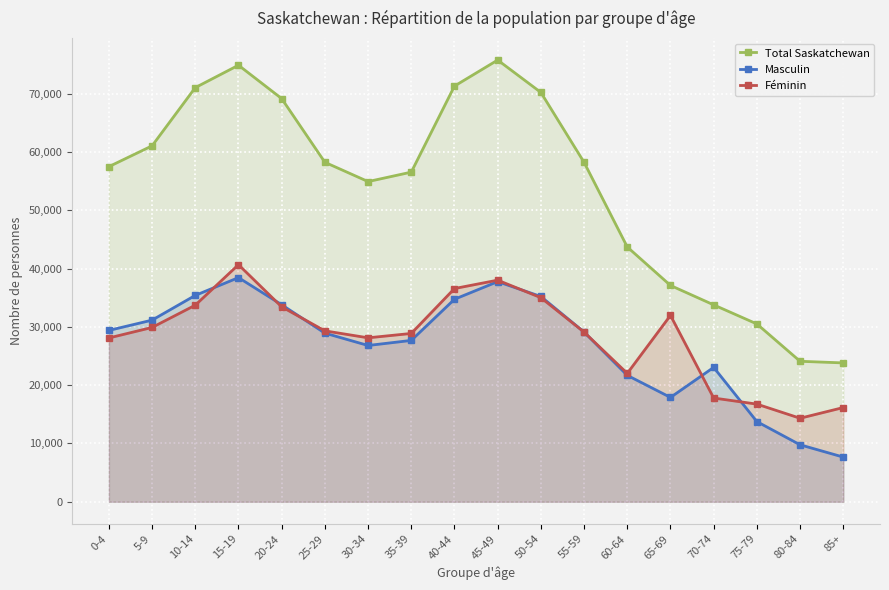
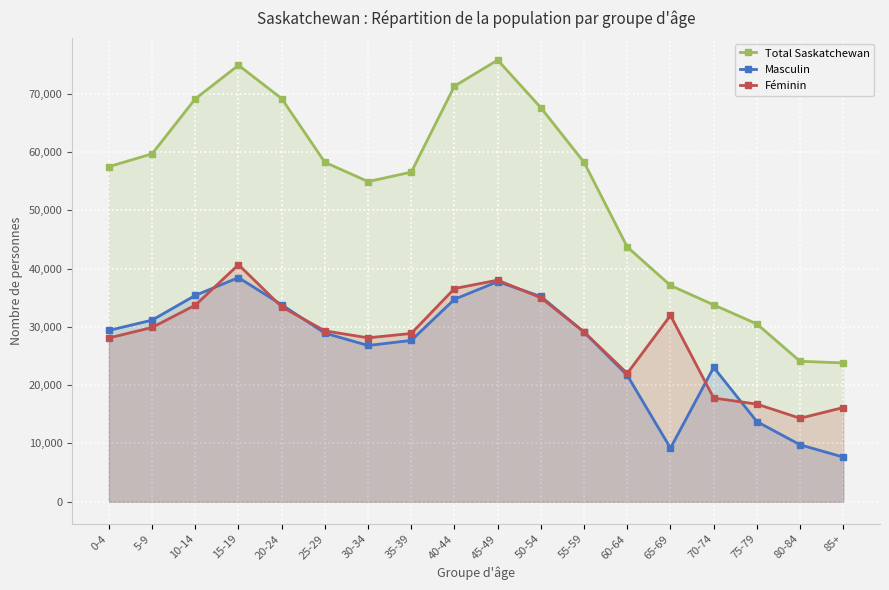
  {
    "Total Saskatchewan": {
      "0-4": "57,000",
-     "5-9": "61,000",
-     "10-14": "71,000",
+     "5-9": "60,000",
+     "10-14": "69,000",
      "15-19": "75,000",
      "20-24": "69,000",
      "25-29": "58,000",
      "30-34": "55,000",
      "35-39": "57,000",
      "40-44": "71,000",
      "45-49": "76,000",
-     "50-54": "70,000",
+     "50-54": "68,000",
      "55-59": "58,000",
      "60-64": "44,000",
      "65-69": "37,000",
      "70-74": "34,000",
      "75-79": "31,000",
      "80-84": "24,000",
      "85+": "24,000"
    },
    "Masculin": {
      "0-4": "29,000",
      "5-9": "31,000",
      "10-14": "35,000",
      "15-19": "38,000",
      "30-34": "27,000",
      "35-39": "28,000",
      "40-44": "35,000",
-     "65-69": "18,000",
+     "65-69": "9,000",
      "70-74": "23,000",
      "75-79": "14,000",
      "80-84": "10,000",
      "85+": "8,000"
    },
    "Féminin": {
      "0-4": "28,000",
      "5-9": "30,000",
      "10-14": "34,000",
      "15-19": "41,000",
      "30-34": "28,000",
      "35-39": "29,000",
      "40-44": "37,000",
      "65-69": "32,000",
      "70-74": "18,000",
      "75-79": "17,000",
      "80-84": "14,000",
      "85+": "16,000"
    }
  }
